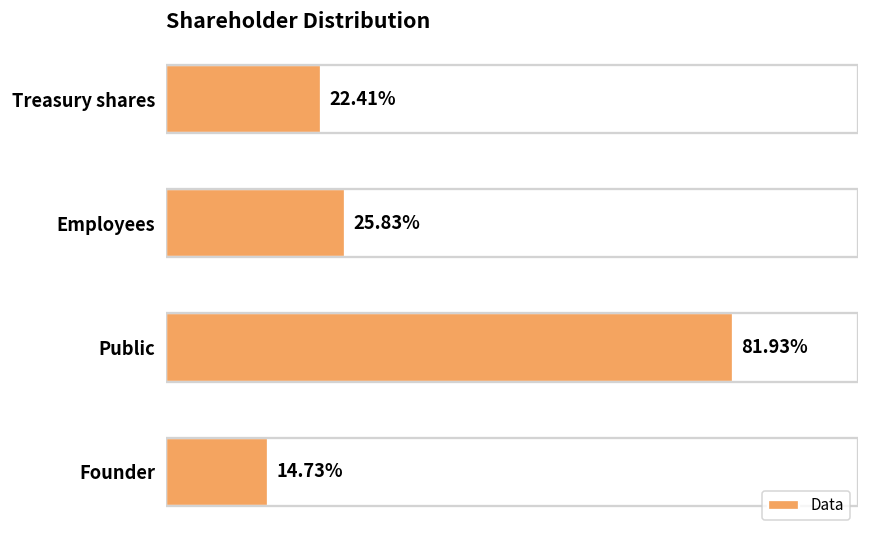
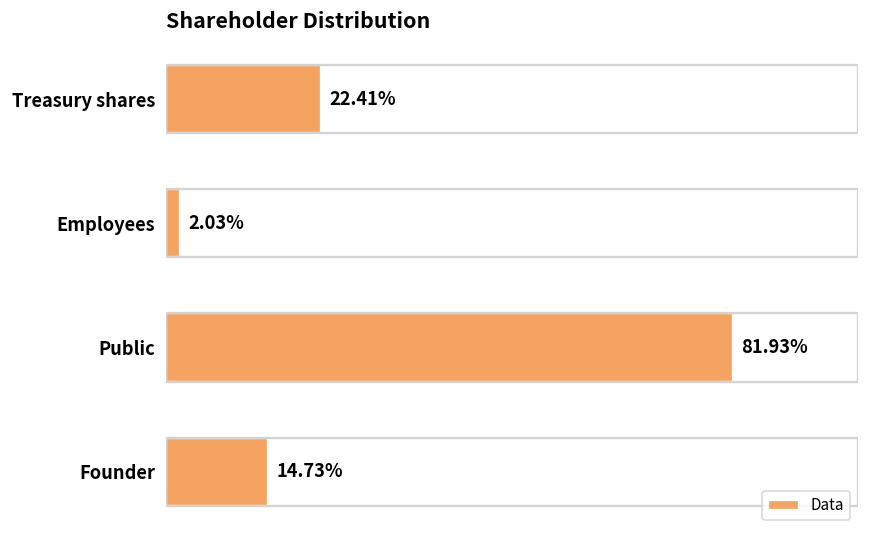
  {
    "Treasury shares": "22.41%",
-   "Employees": "25.83%",
+   "Employees": "2.03%",
    "Public": "81.93%",
    "Founder": "14.73%"
  }
